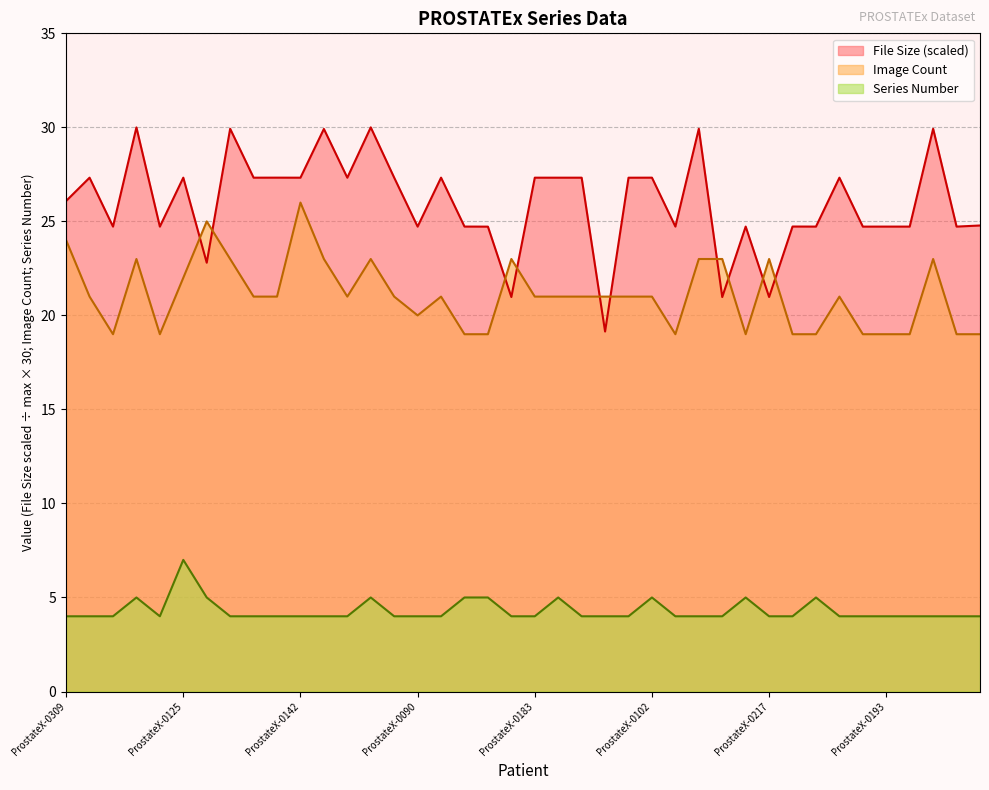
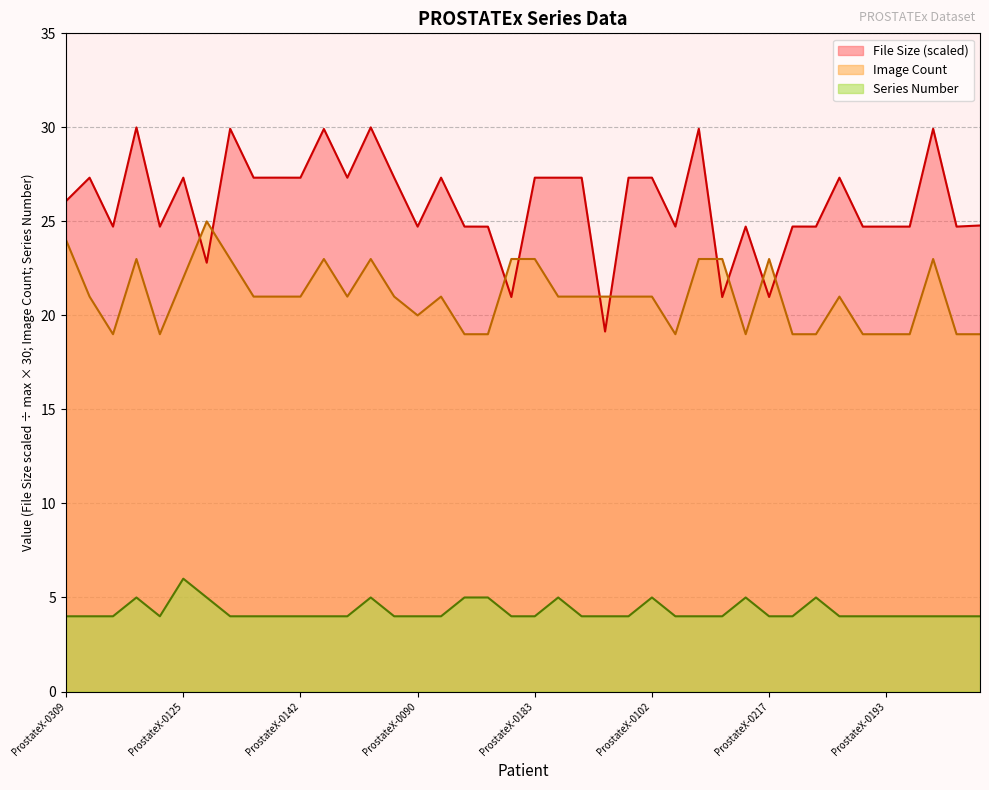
  {
    "File Size (scaled)": {
      "ProstateX-0309": 26,
      "ProstateX-0125": 27.3,
      "ProstateX-0142": 27.3,
      "ProstateX-0090": 24.7,
      "ProstateX-0183": 27.3,
      "ProstateX-0102": 27.3,
      "ProstateX-0217": 21,
      "ProstateX-0193": 24.7
    },
    "Image Count": {
      "ProstateX-0309": 24,
      "ProstateX-0125": 22,
-     "ProstateX-0142": 26,
+     "ProstateX-0142": 21,
      "ProstateX-0090": 20,
-     "ProstateX-0183": 21,
+     "ProstateX-0183": 23,
      "ProstateX-0102": 21,
      "ProstateX-0217": 23,
      "ProstateX-0193": 19
    },
    "Series Number": {
      "ProstateX-0309": 4,
-     "ProstateX-0125": 7,
+     "ProstateX-0125": 6,
      "ProstateX-0142": 4,
      "ProstateX-0090": 4,
      "ProstateX-0183": 4,
      "ProstateX-0102": 5,
      "ProstateX-0217": 4,
      "ProstateX-0193": 4
    }
  }
